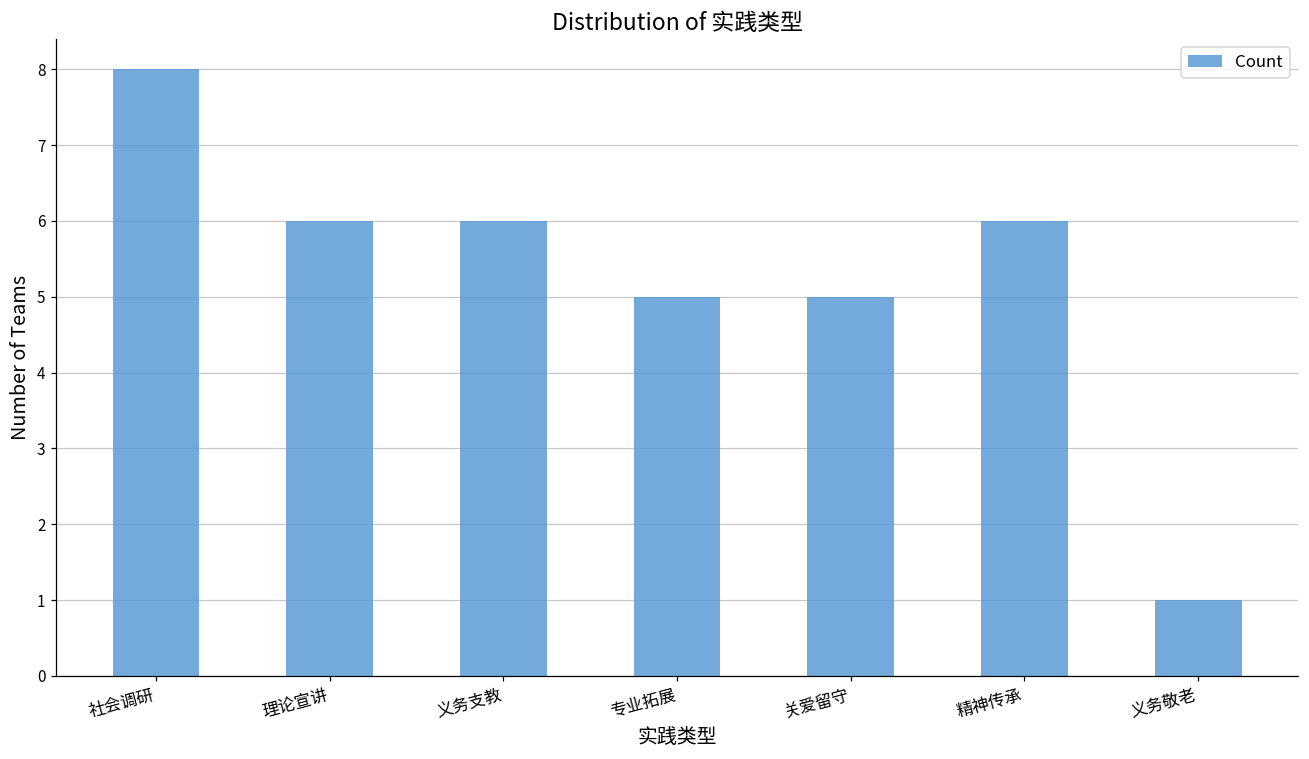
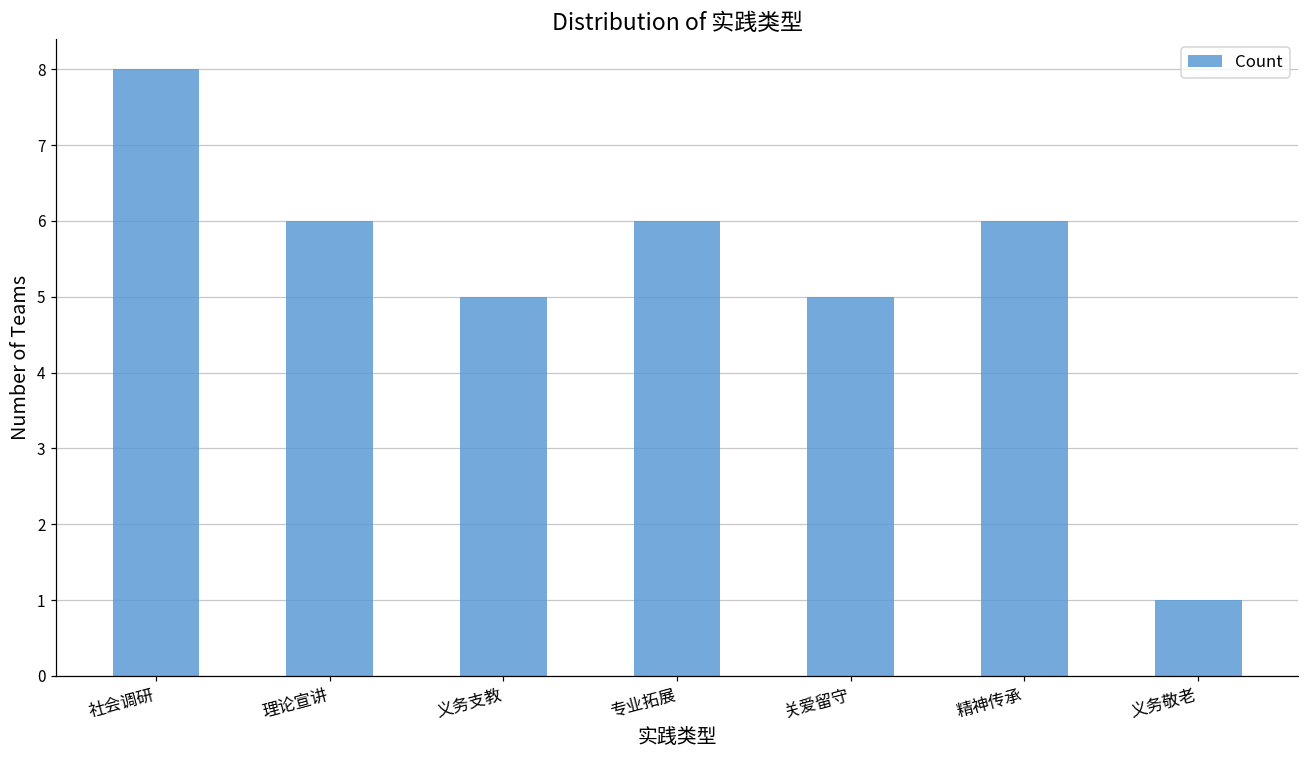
  {
    "社会调研": 8,
    "理论宣讲": 6,
-   "义务支教": 6,
-   "专业拓展": 5,
+   "义务支教": 5,
+   "专业拓展": 6,
    "关爱留守": 5,
    "精神传承": 6,
    "义务敬老": 1
  }
